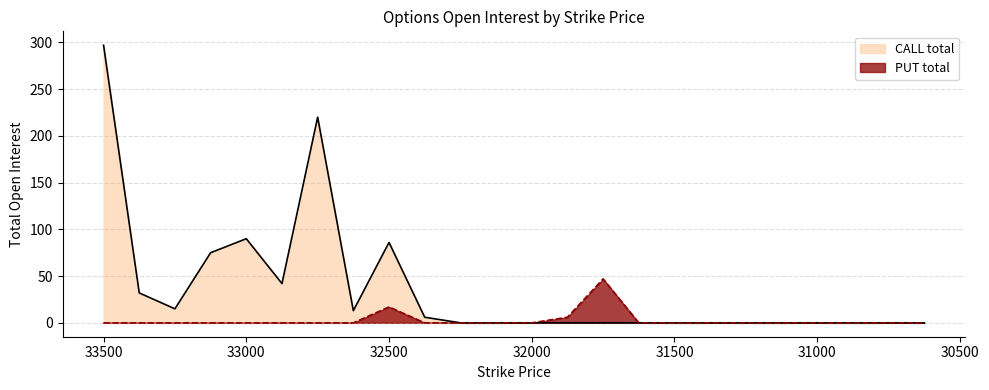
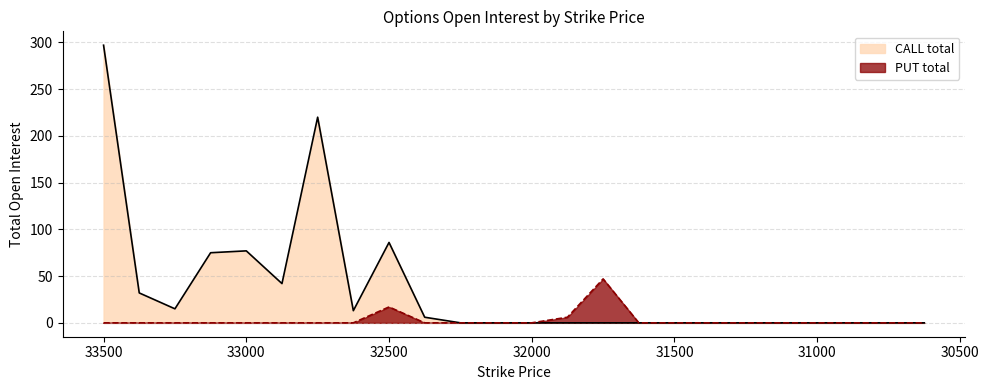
  {
    "CALL total": {
      "33500": 300,
-     "33000": 90,
+     "33000": 80,
      "32500": 90
    },
    "PUT total": {
      "33500": 0,
      "33000": 0,
      "32500": 20
    }
  }
